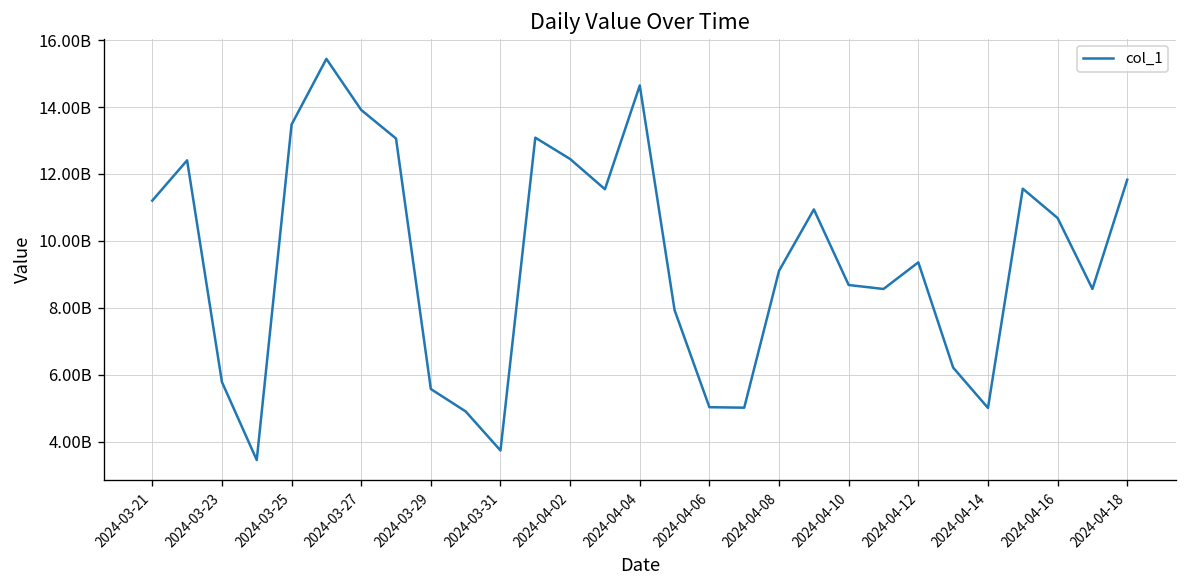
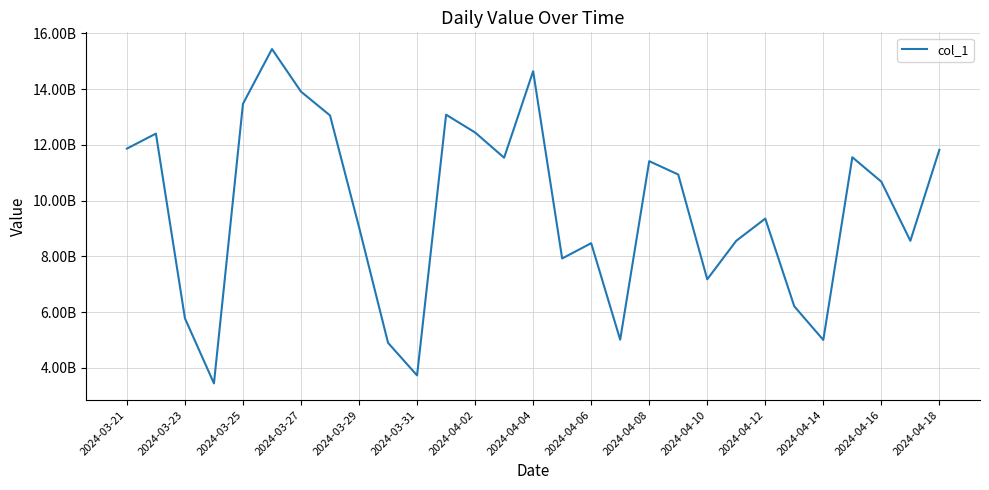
  {
-   "2024-03-21": 11200000000,
+   "2024-03-21": 11900000000,
    "2024-03-23": 5800000000,
    "2024-03-25": 13500000000,
    "2024-03-27": 13900000000,
-   "2024-03-29": 5600000000,
+   "2024-03-29": 9100000000,
    "2024-03-31": 3700000000,
    "2024-04-02": 12400000000,
    "2024-04-04": 14600000000,
-   "2024-04-06": 5000000000,
-   "2024-04-08": 9100000000,
-   "2024-04-10": 8700000000,
+   "2024-04-06": 8500000000,
+   "2024-04-08": 11400000000,
+   "2024-04-10": 7200000000,
    "2024-04-12": 9400000000,
    "2024-04-14": 5000000000,
    "2024-04-16": 10700000000,
    "2024-04-18": 11800000000
  }
